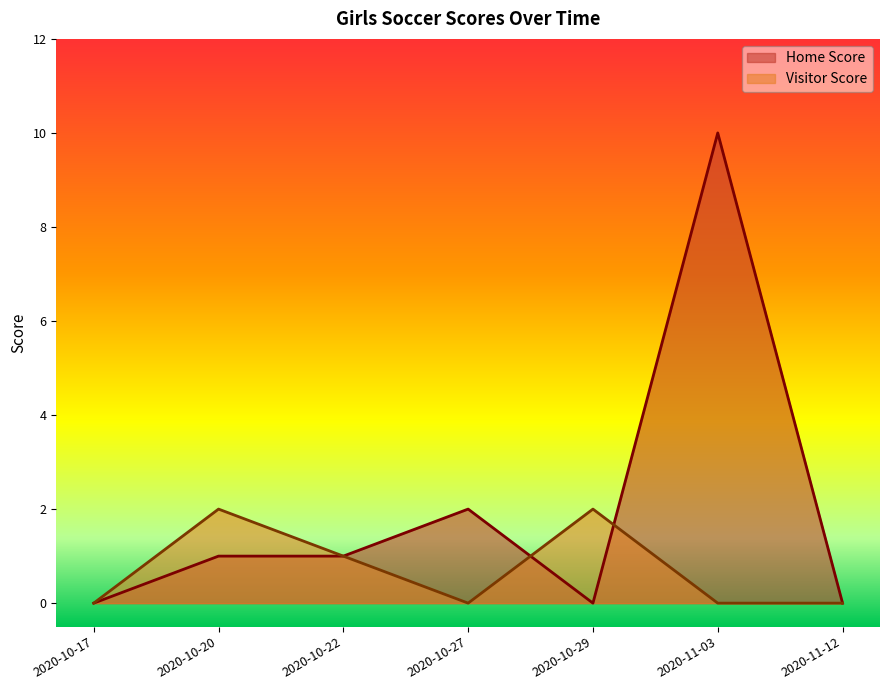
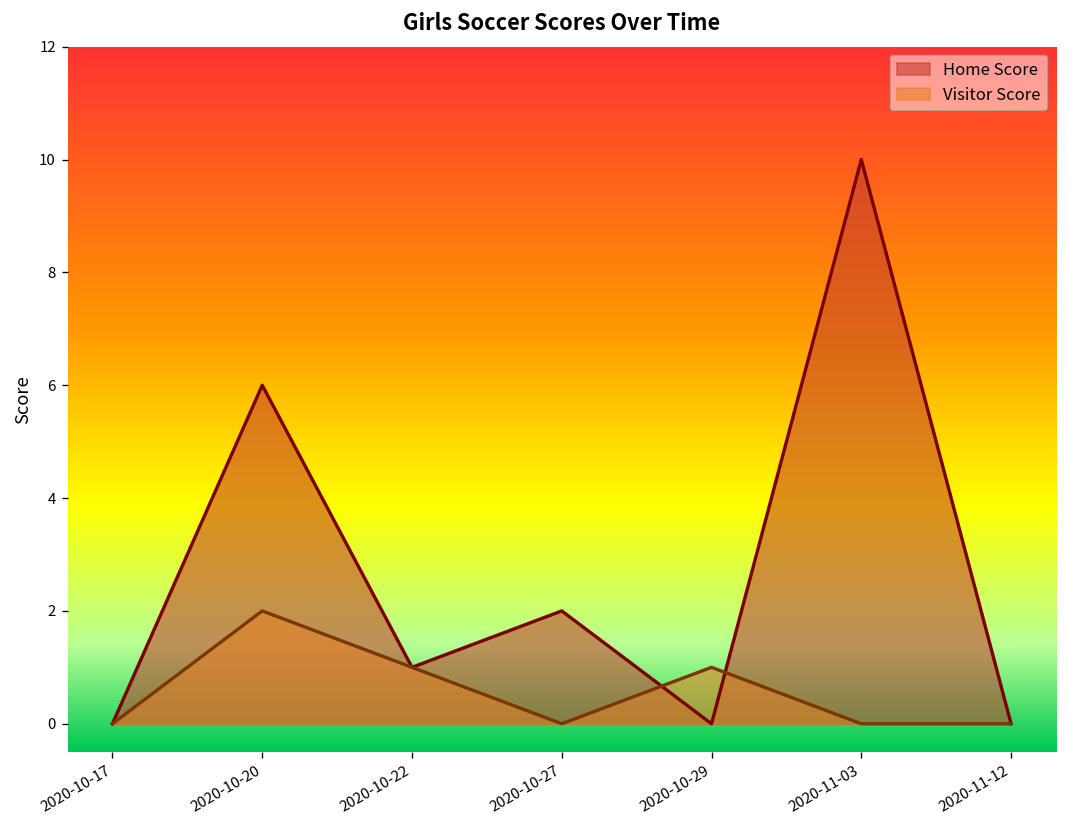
  {
    "Home Score": {
-     "2020-10-20": 1,
+     "2020-10-20": 6,
      "2020-10-27": 2,
      "2020-10-29": 0,
      "2020-11-03": 10
    },
    "Visitor Score": {
      "2020-10-20": 2,
      "2020-10-27": 0,
-     "2020-10-29": 2,
+     "2020-10-29": 1,
      "2020-11-03": 0
    }
  }
